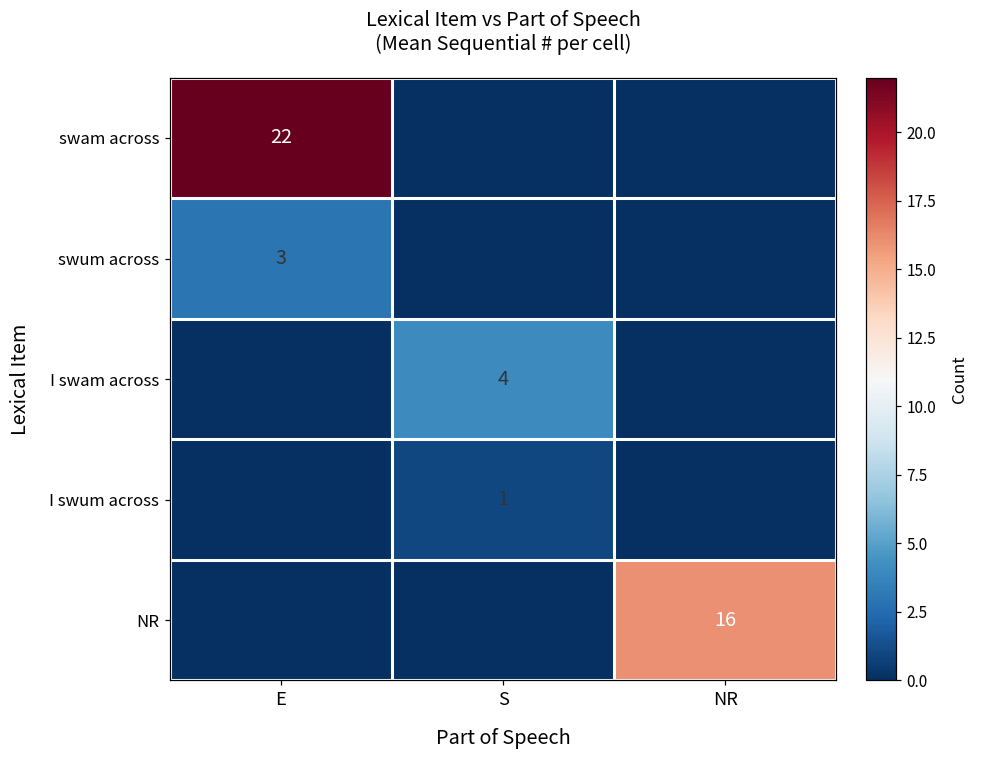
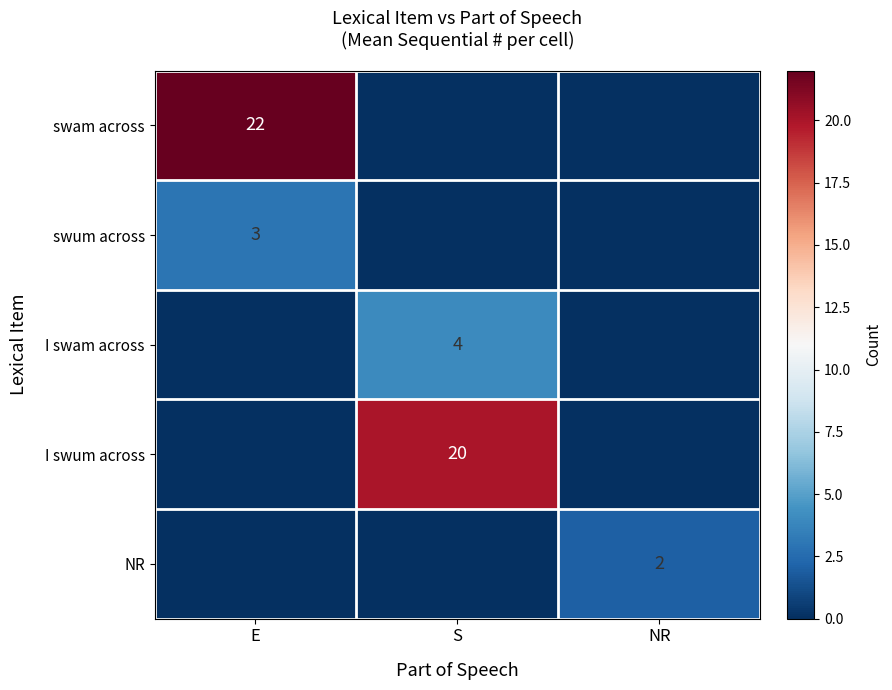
  {
    "swam across": {
      "E": 22
    },
    "swum across": {
      "E": 3
    },
    "I swam across": {
      "S": 4
    },
    "I swum across": {
-     "S": 1
+     "S": 20
    },
    "NR": {
-     "NR": 16
+     "NR": 2
    }
  }
